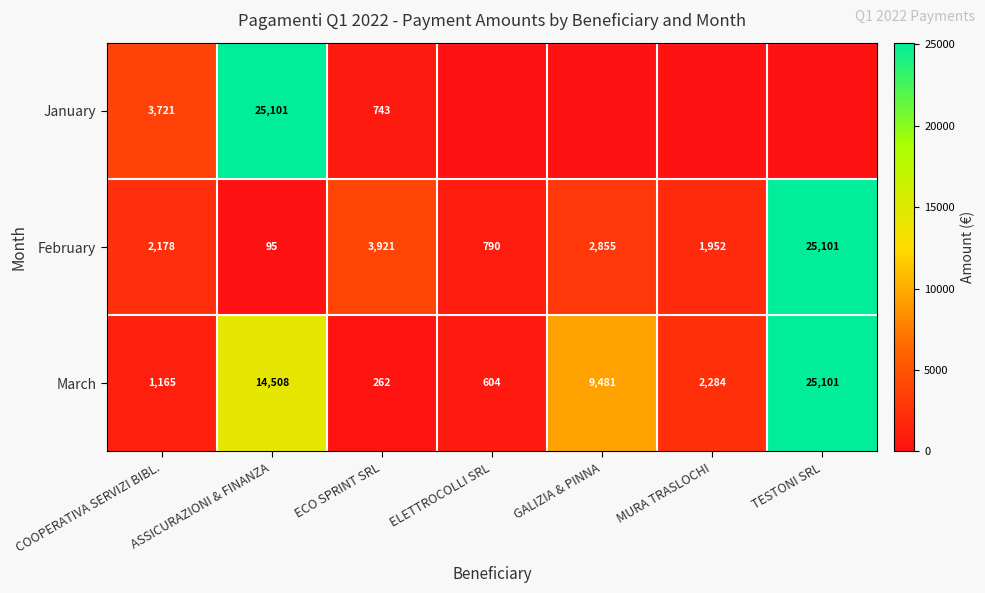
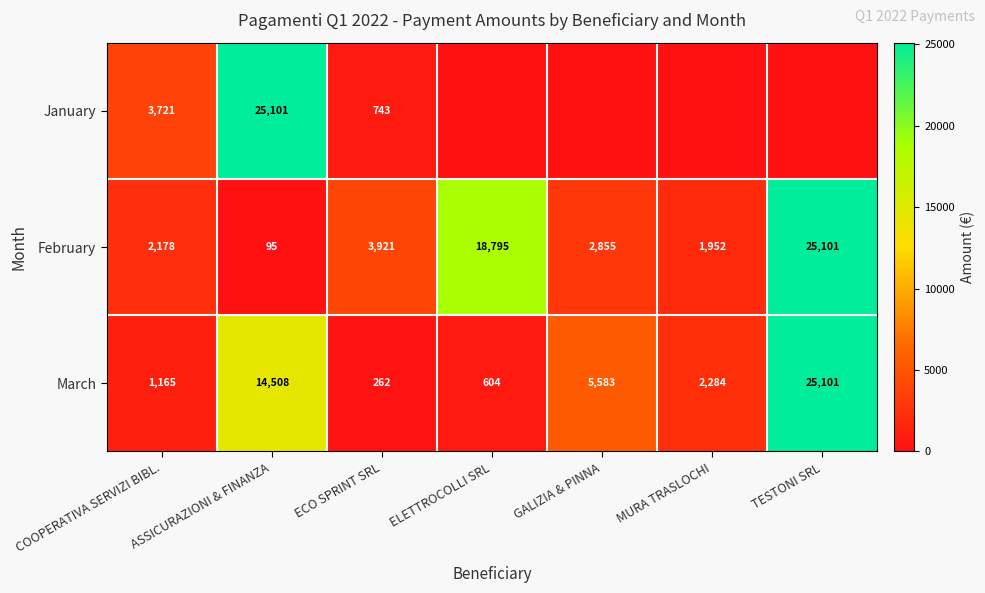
  {
    "January": {
      "COOPERATIVA SERVIZI BIBL.": "3,721",
      "ASSICURAZIONI & FINANZA": "25,101",
      "ECO SPRINT SRL": "743"
    },
    "February": {
      "COOPERATIVA SERVIZI BIBL.": "2,178",
      "ASSICURAZIONI & FINANZA": "95",
      "ECO SPRINT SRL": "3,921",
-     "ELETTROCOLLI SRL": "790",
+     "ELETTROCOLLI SRL": "18,795",
      "GALIZIA & PINNA": "2,855",
      "MURA TRASLOCHI": "1,952",
      "TESTONI SRL": "25,101"
    },
    "March": {
      "COOPERATIVA SERVIZI BIBL.": "1,165",
      "ASSICURAZIONI & FINANZA": "14,508",
      "ECO SPRINT SRL": "262",
      "ELETTROCOLLI SRL": "604",
-     "GALIZIA & PINNA": "9,481",
+     "GALIZIA & PINNA": "5,583",
      "MURA TRASLOCHI": "2,284",
      "TESTONI SRL": "25,101"
    }
  }
